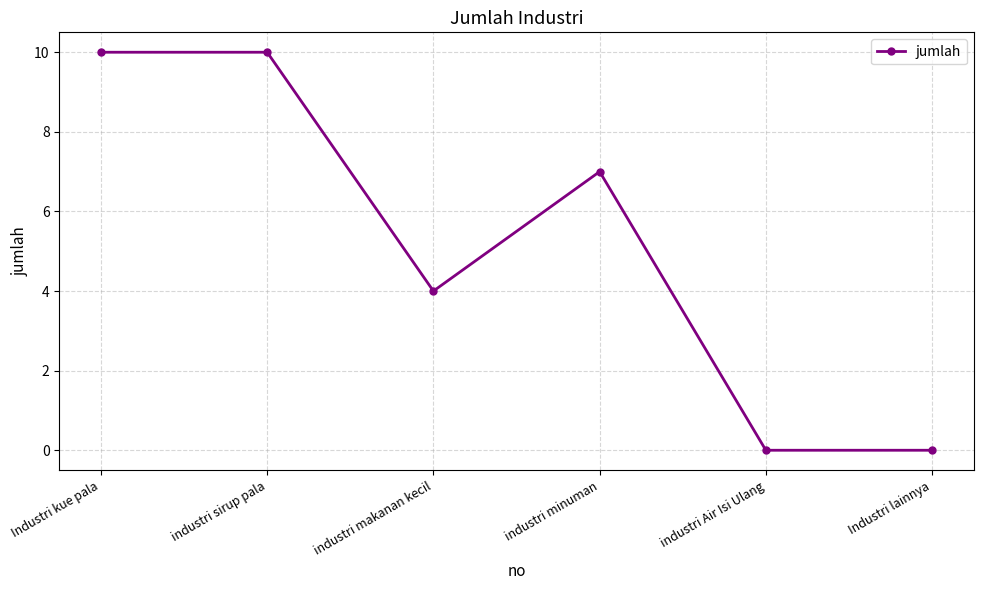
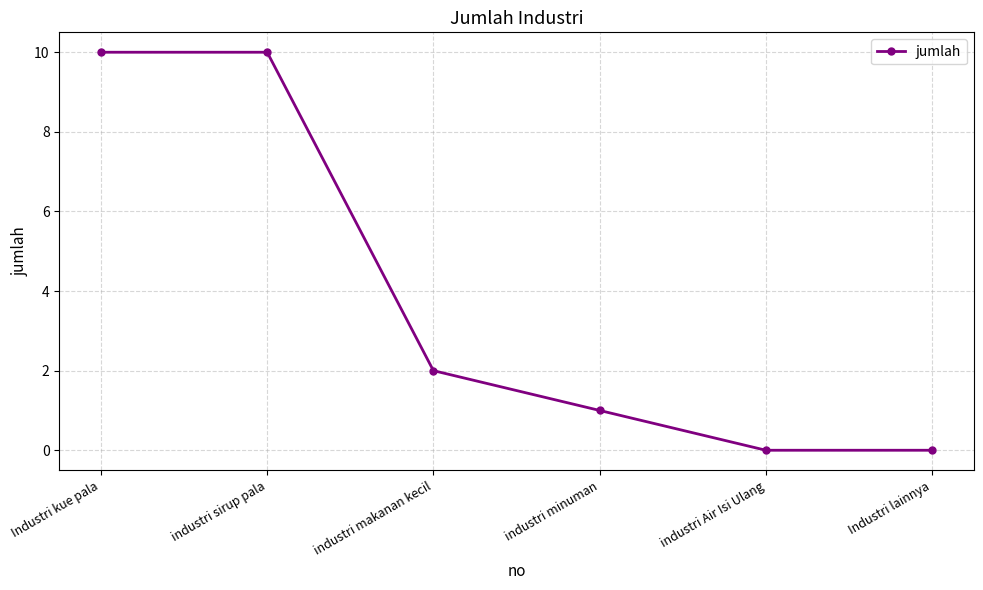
  {
    "Industri kue pala": 10,
    "industri sirup pala": 10,
-   "industri makanan kecil": 4,
-   "industri minuman": 7,
+   "industri makanan kecil": 2,
+   "industri minuman": 1,
    "industri Air Isi Ulang": 0,
    "Industri lainnya": 0
  }
